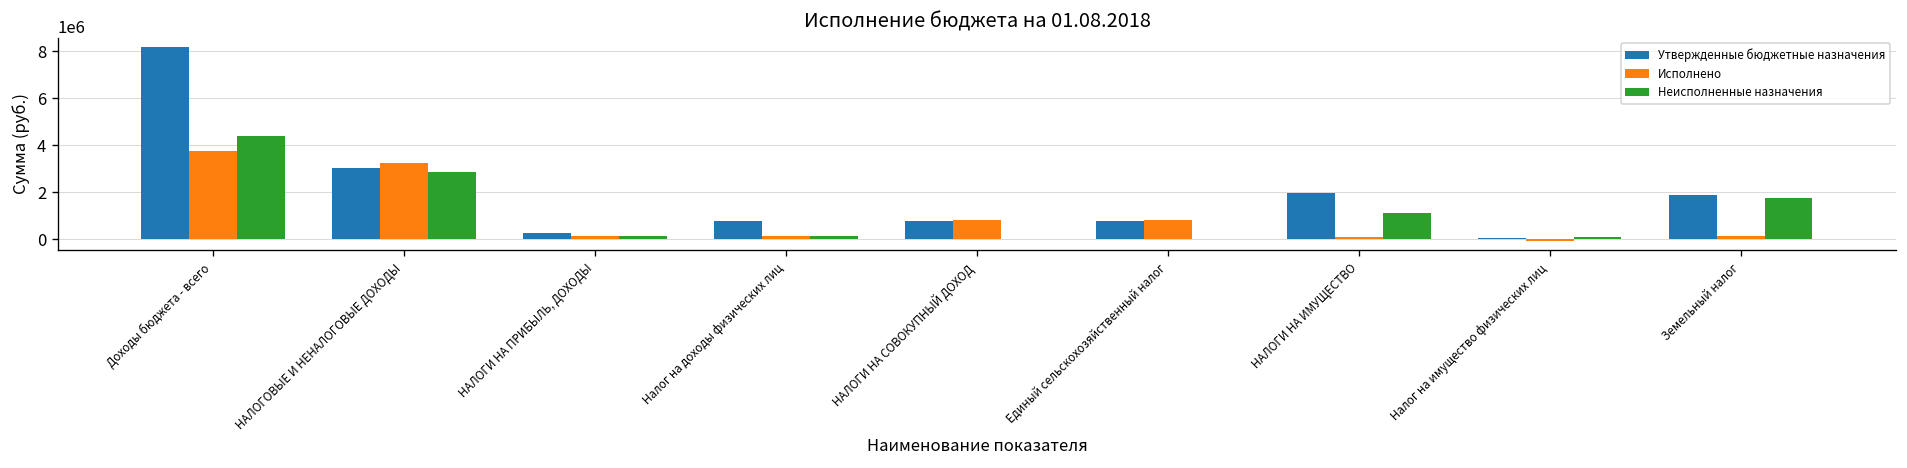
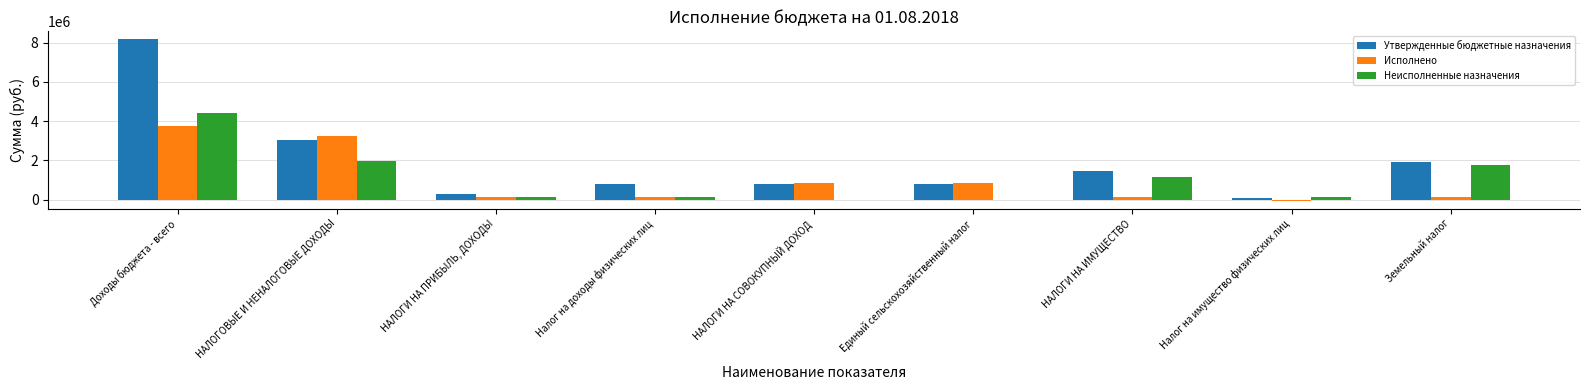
  {
    "Утвержденные бюджетные назначения": {
      "Доходы бюджета - всего": 8200000,
      "НАЛОГОВЫЕ И НЕНАЛОГОВЫЕ ДОХОДЫ": 3100000,
      "НАЛОГИ НА ПРИБЫЛЬ, ДОХОДЫ": 300000,
      "Налог на доходы физических лиц": 800000,
      "НАЛОГИ НА СОВОКУПНЫЙ ДОХОД": 800000,
      "Единый сельскохозяйственный налог": 800000,
-     "НАЛОГИ НА ИМУЩЕСТВО": 2000000,
+     "НАЛОГИ НА ИМУЩЕСТВО": 1400000,
      "Земельный налог": 1900000
    },
    "Исполнено": {
      "Доходы бюджета - всего": 3800000,
      "НАЛОГОВЫЕ И НЕНАЛОГОВЫЕ ДОХОДЫ": 3200000,
      "НАЛОГИ НА ПРИБЫЛЬ, ДОХОДЫ": 100000,
      "Налог на доходы физических лиц": 100000,
      "НАЛОГИ НА СОВОКУПНЫЙ ДОХОД": 800000,
      "Единый сельскохозяйственный налог": 800000,
      "Земельный налог": 200000
    },
    "Неисполненные назначения": {
      "Доходы бюджета - всего": 4400000,
-     "НАЛОГОВЫЕ И НЕНАЛОГОВЫЕ ДОХОДЫ": 2900000,
+     "НАЛОГОВЫЕ И НЕНАЛОГОВЫЕ ДОХОДЫ": 1900000,
      "НАЛОГИ НА ПРИБЫЛЬ, ДОХОДЫ": 100000,
      "Налог на доходы физических лиц": 100000,
      "НАЛОГИ НА СОВОКУПНЫЙ ДОХОД": 0,
      "Единый сельскохозяйственный налог": 0,
      "НАЛОГИ НА ИМУЩЕСТВО": 1100000,
      "Земельный налог": 1700000
    }
  }
